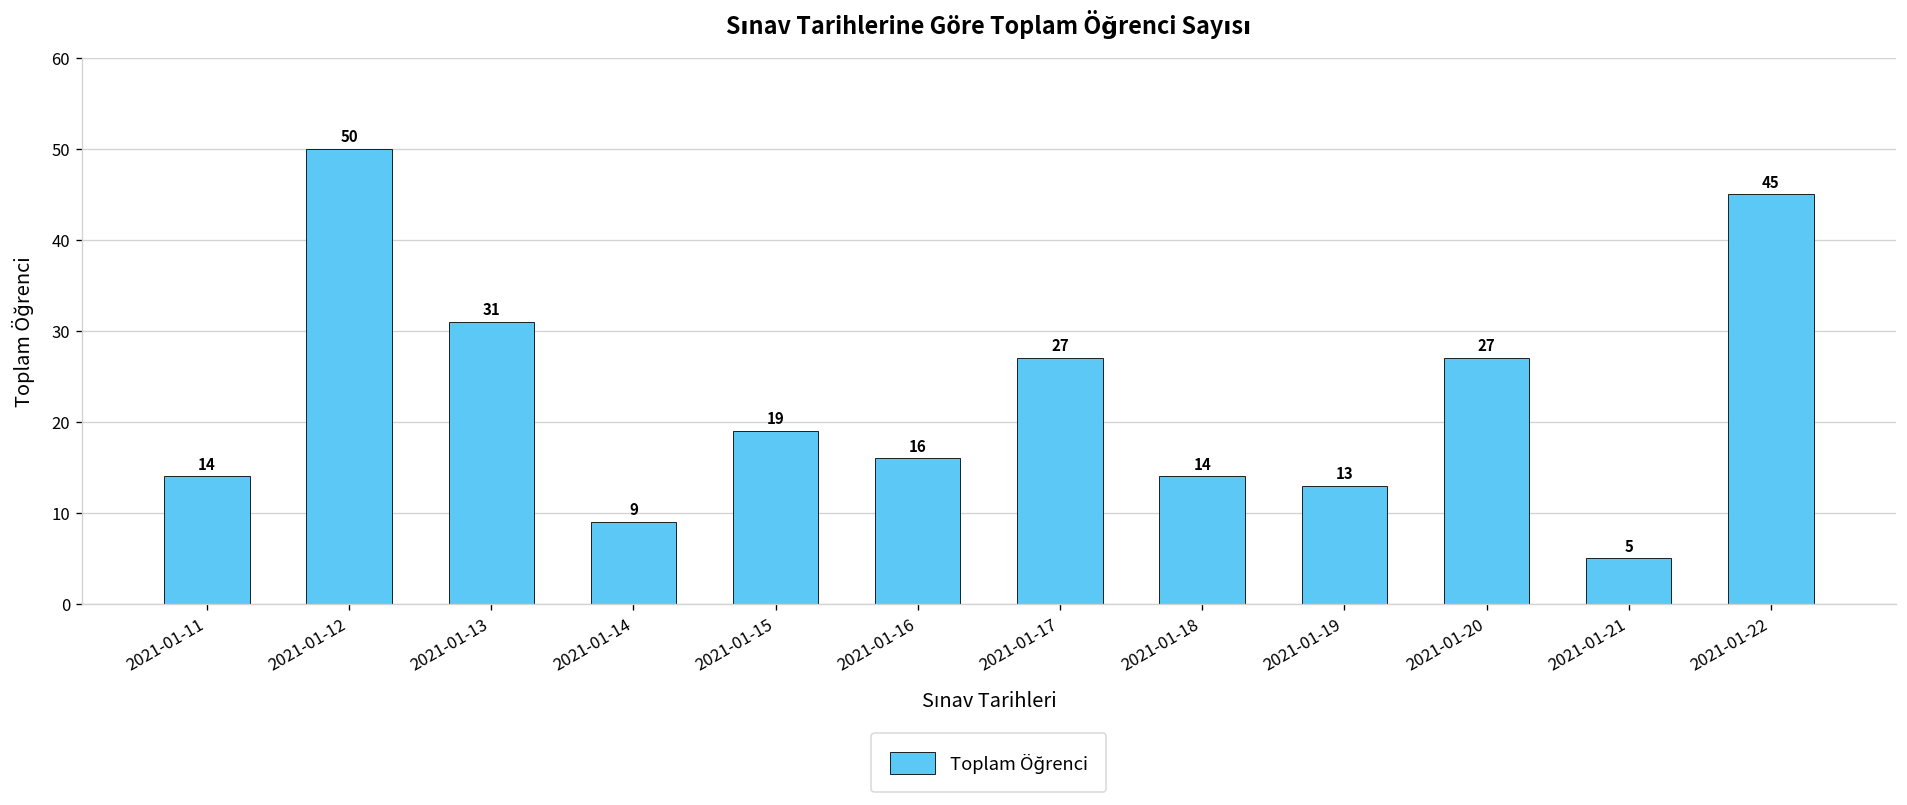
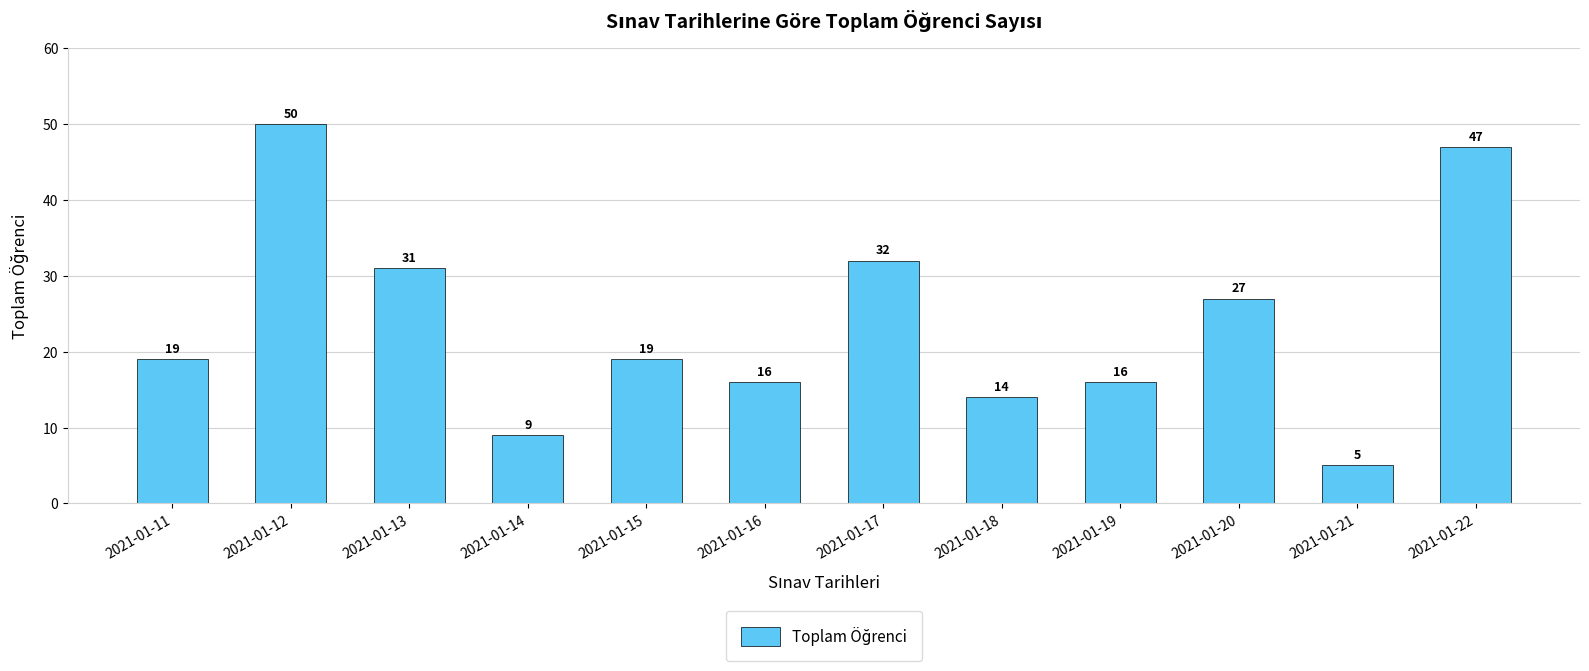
  {
-   "2021-01-11": 14,
+   "2021-01-11": 19,
    "2021-01-12": 50,
    "2021-01-13": 31,
    "2021-01-14": 9,
    "2021-01-15": 19,
    "2021-01-16": 16,
-   "2021-01-17": 27,
+   "2021-01-17": 32,
    "2021-01-18": 14,
-   "2021-01-19": 13,
+   "2021-01-19": 16,
    "2021-01-20": 27,
    "2021-01-21": 5,
-   "2021-01-22": 45
+   "2021-01-22": 47
  }
